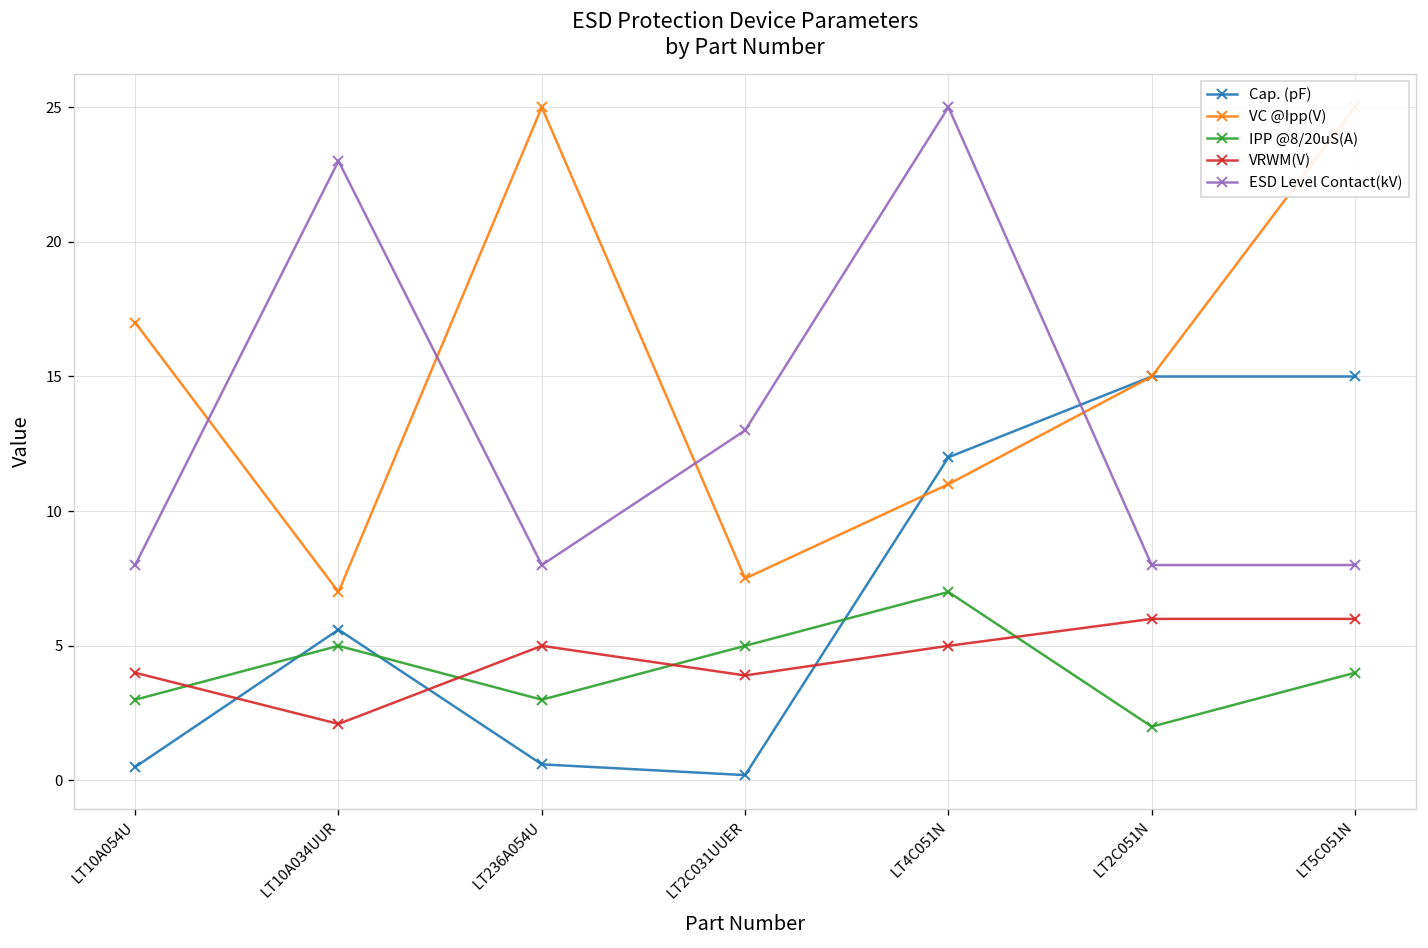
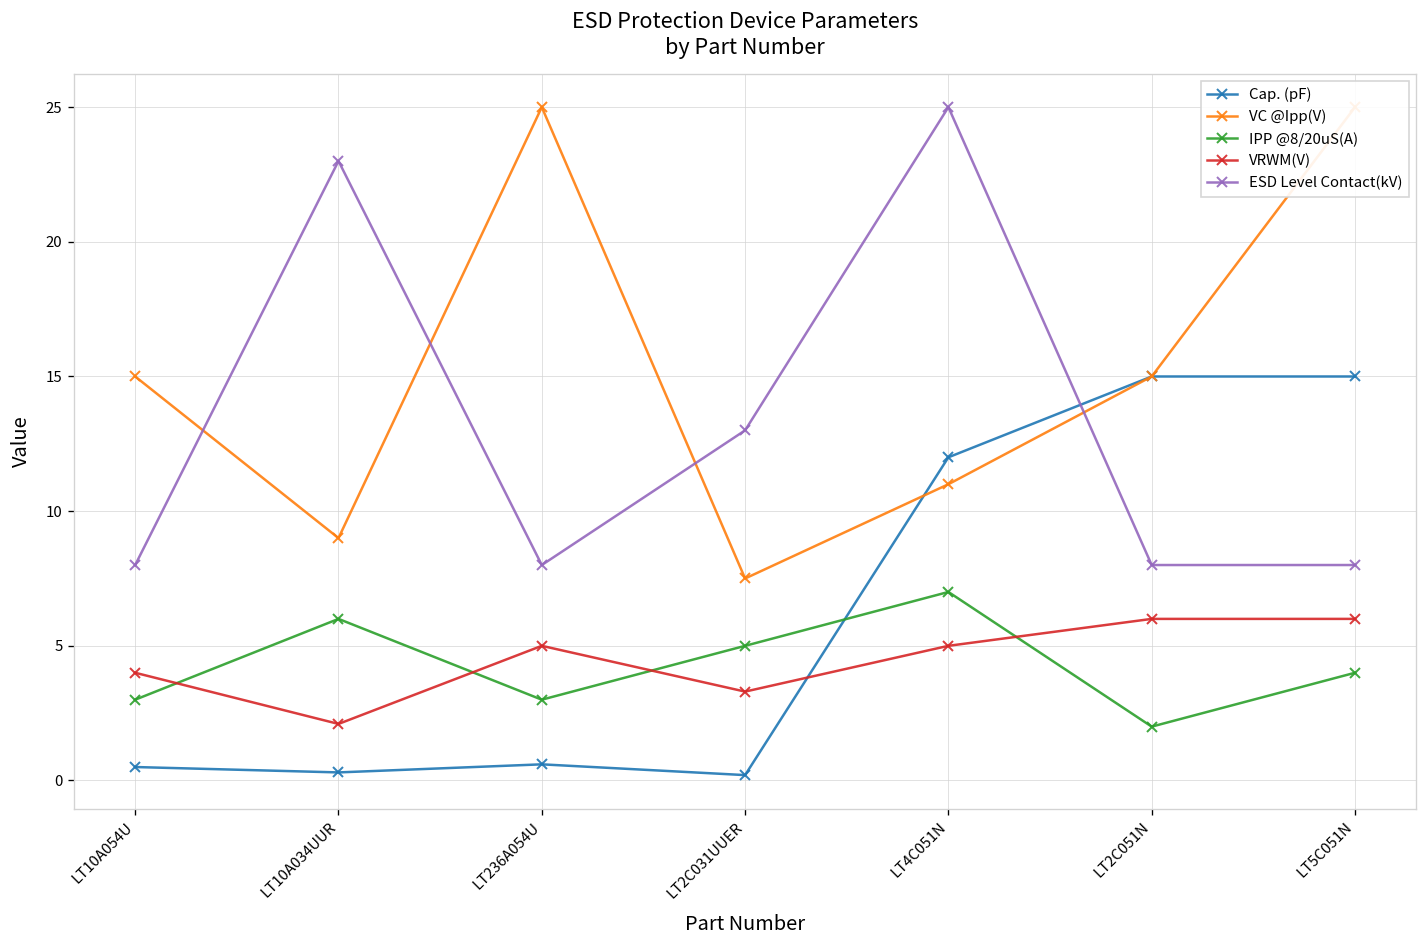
  {
    "Cap. (pF)": {
      "LT10A054U": 0.5,
-     "LT10A034UUR": 5.6,
+     "LT10A034UUR": 0.3,
      "LT236A054U": 0.6,
      "LT2C031UUER": 0.2,
      "LT4C051N": 12.0,
      "LT5C051N": 15.0
    },
    "VC @Ipp(V)": {
-     "LT10A054U": 17,
-     "LT10A034UUR": 7,
+     "LT10A054U": 15,
+     "LT10A034UUR": 9,
      "LT236A054U": 25,
      "LT2C031UUER": 7.5,
      "LT4C051N": 11
    },
    "IPP @8/20uS(A)": {
      "LT10A054U": 3,
-     "LT10A034UUR": 5,
+     "LT10A034UUR": 6,
      "LT236A054U": 3,
      "LT2C031UUER": 5,
      "LT4C051N": 7,
      "LT2C051N": 2,
      "LT5C051N": 4
    },
    "VRWM(V)": {
      "LT10A054U": 4.0,
      "LT10A034UUR": 2.1,
      "LT236A054U": 5.0,
-     "LT2C031UUER": 3.9,
+     "LT2C031UUER": 3.3,
      "LT4C051N": 5.0,
      "LT2C051N": 6.0,
      "LT5C051N": 6.0
    },
    "ESD Level Contact(kV)": {
      "LT10A054U": 8.0,
      "LT10A034UUR": 23.0,
      "LT236A054U": 8.0,
      "LT2C031UUER": 13.0,
      "LT4C051N": 25.0,
      "LT2C051N": 8.0,
      "LT5C051N": 8.0
    }
  }
